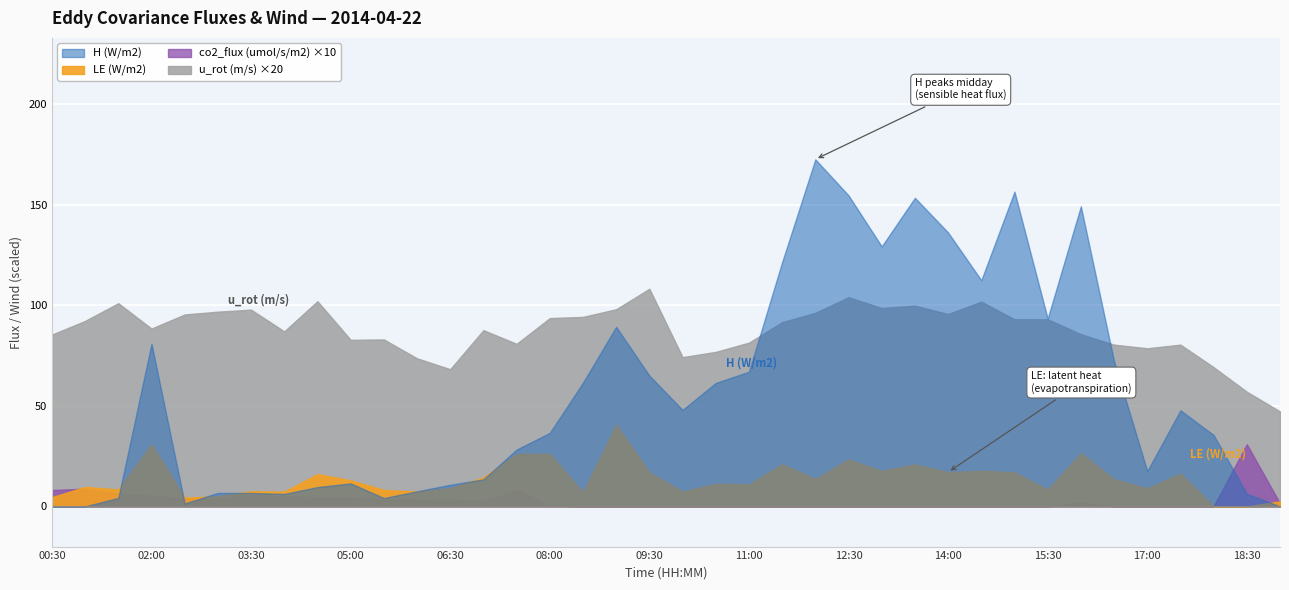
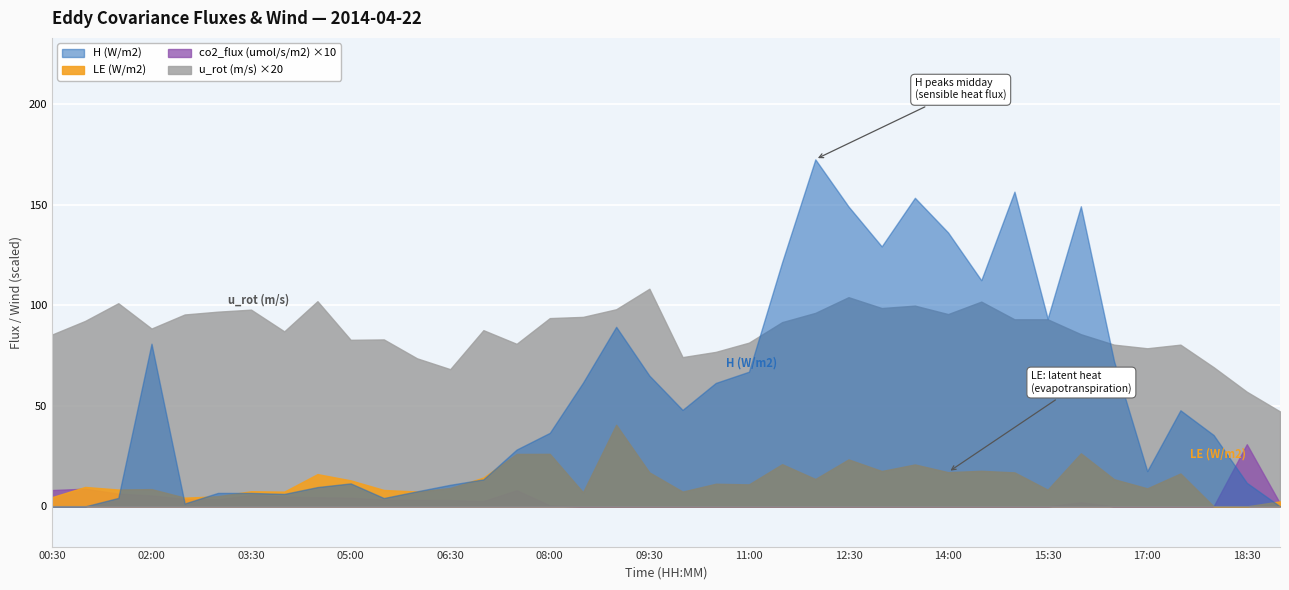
  {
    "co2_flux (umol/s/m2) ×10": {
      "00:30": 8,
      "02:00": 5,
      "05:00": 4,
      "06:30": 3,
      "09:30": 0,
      "11:00": 0,
      "12:30": 0,
      "14:00": 0,
      "15:30": 0,
      "17:00": 0,
      "18:30": 31
    },
    "LE (W/m2)": {
      "00:30": 5,
-     "02:00": 31,
+     "02:00": 9,
      "05:00": 13,
      "06:30": 9,
      "08:00": 26,
      "09:30": 17,
      "11:00": 11,
      "12:30": 23,
      "14:00": 17,
      "15:30": 8,
      "17:00": 9,
      "18:30": 0
    },
    "H (W/m2)": {
      "00:30": 0,
      "02:00": 81,
      "05:00": 11,
      "06:30": 11,
      "08:00": 37,
      "09:30": 65,
      "11:00": 67,
-     "12:30": 155,
+     "12:30": 149,
      "14:00": 136,
      "17:00": 18,
-     "18:30": 6
+     "18:30": 12
    }
  }
